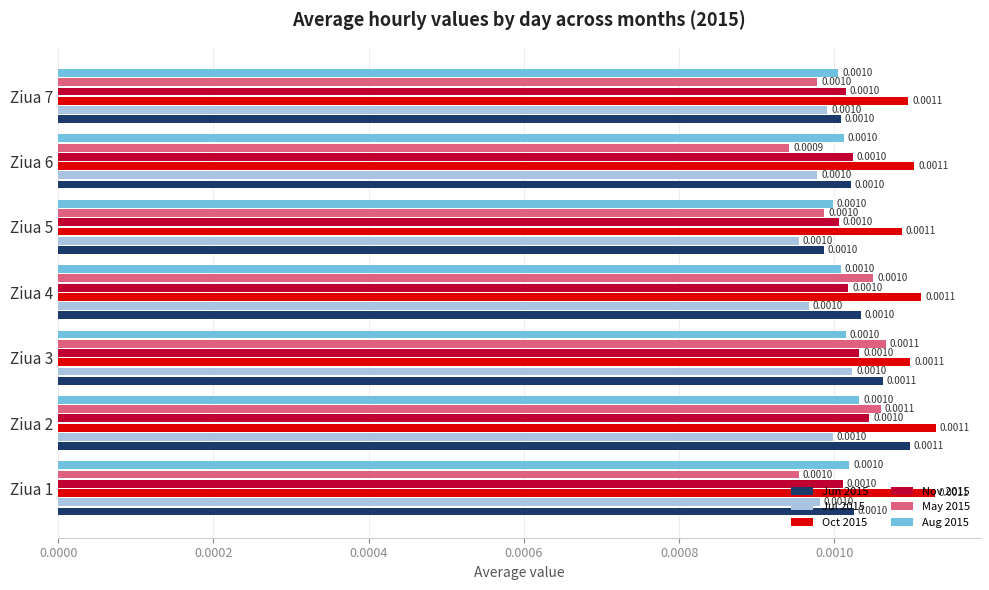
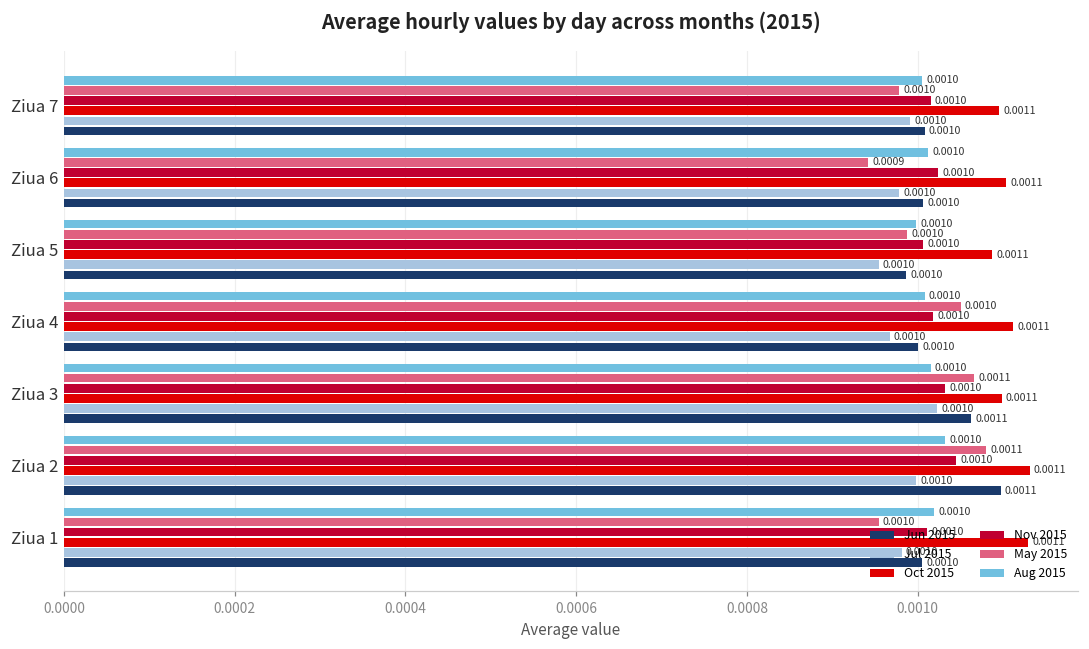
  {
    "Jun 2015": {
-     "Ziua 6": 0.00102,
-     "Ziua 4": 0.00103,
-     "Ziua 1": 0.00103
+     "Ziua 6": 0.00101,
+     "Ziua 4": 0.00100,
+     "Ziua 1": 0.00101
    },
    "May 2015": {
-     "Ziua 2": 0.00106
+     "Ziua 2": 0.00108
    }
  }
